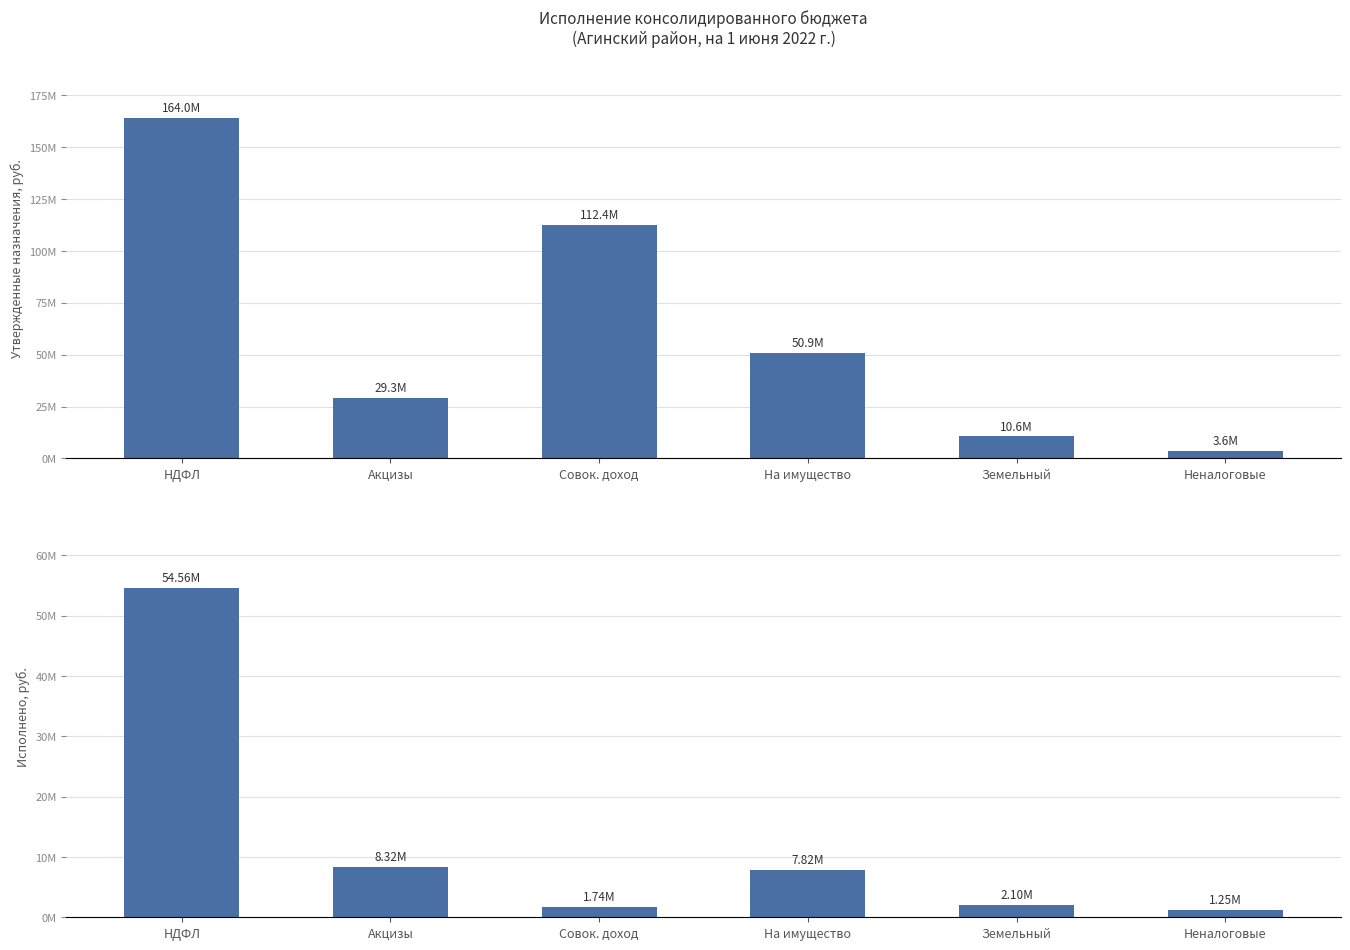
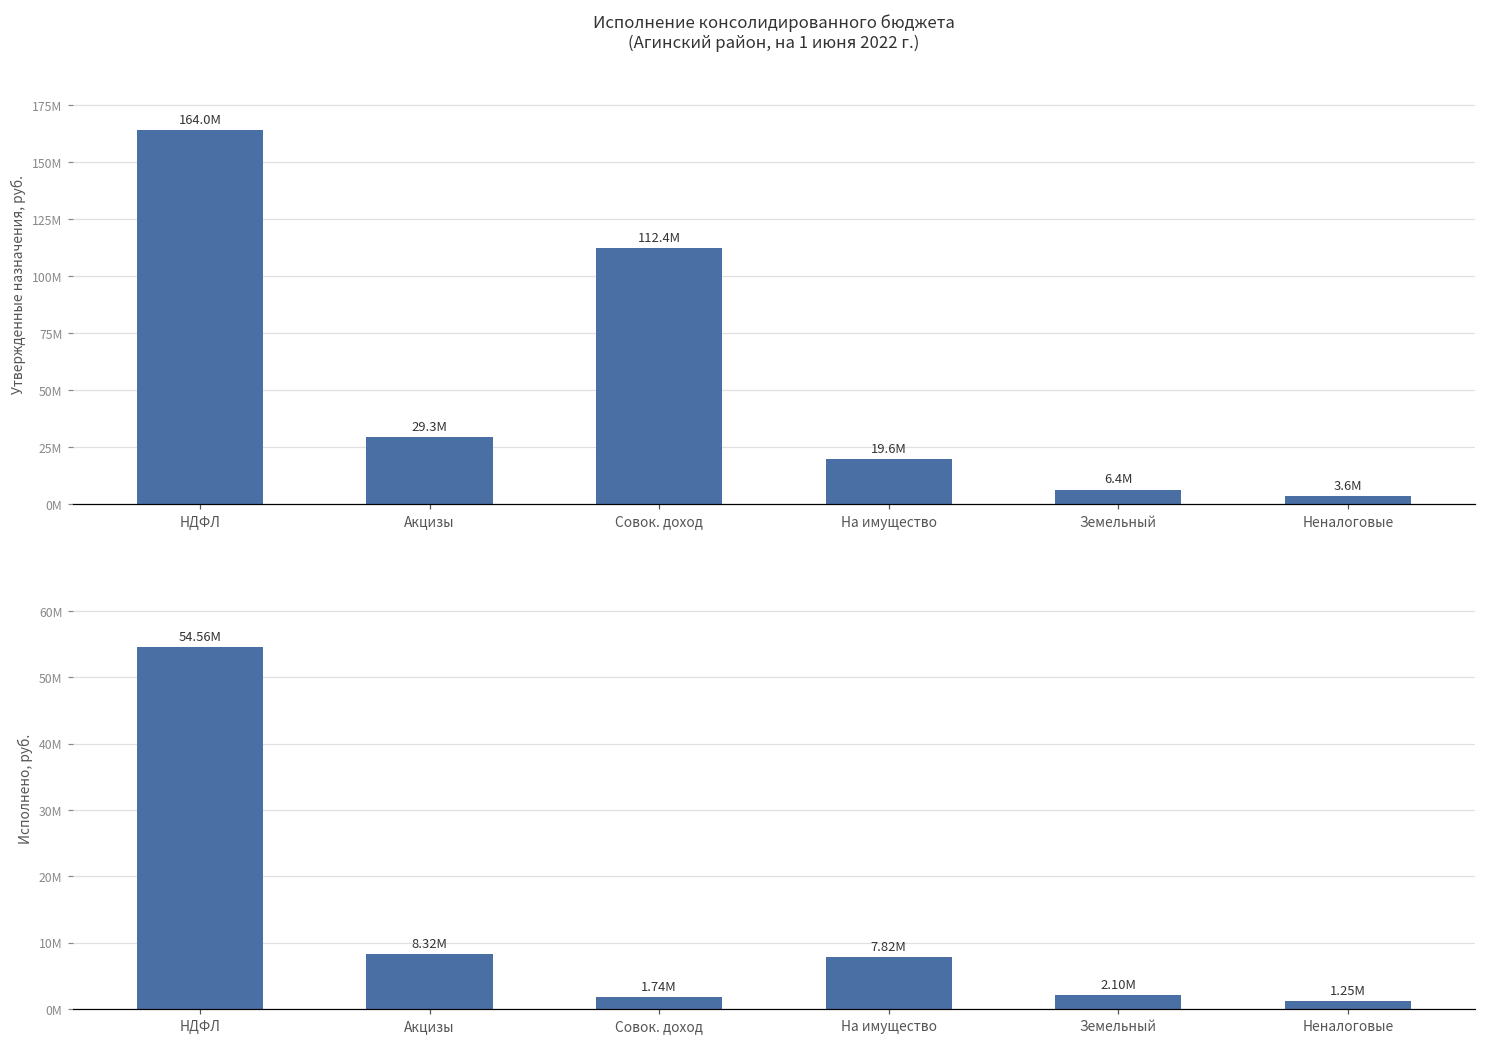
  {
    "Исполнение консолидированного бюджета (Агинский район, на 1 июня 2022 г.)": {
      "НДФЛ": "164.0M",
      "Акцизы": "29.3M",
      "Совок. доход": "112.4M",
-     "На имущество": "50.9M",
-     "Земельный": "10.6M",
+     "На имущество": "19.6M",
+     "Земельный": "6.4M",
      "Неналоговые": "3.6M"
    }
  }
